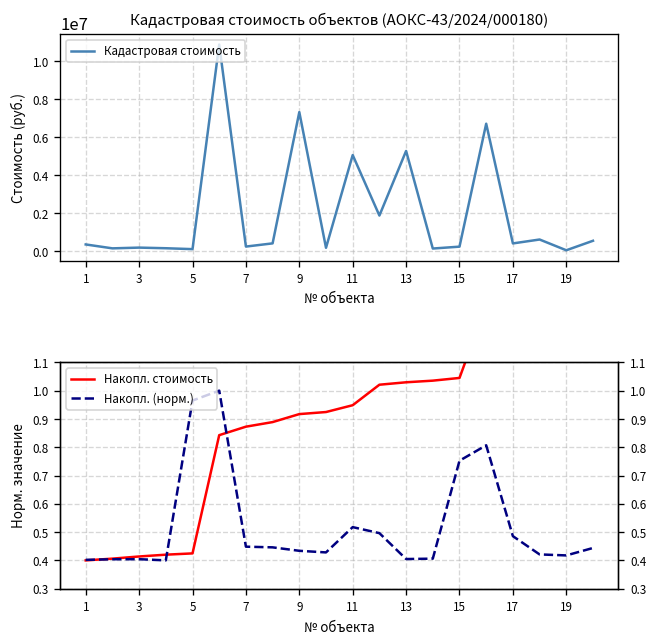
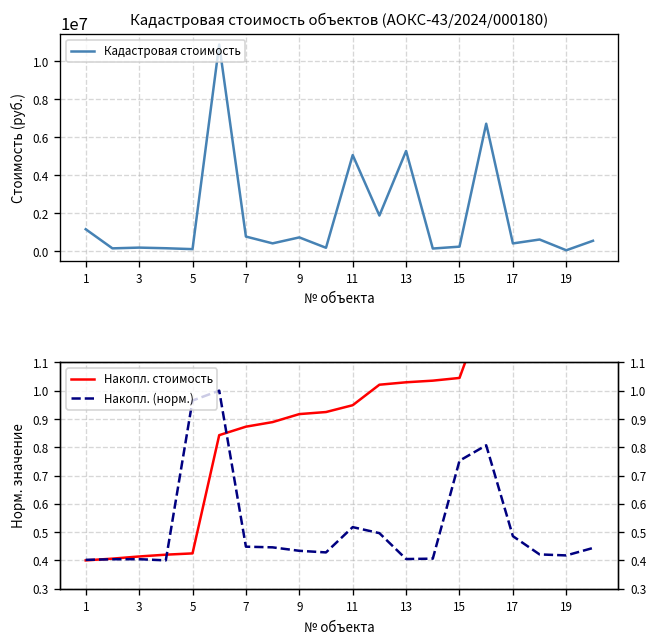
  {
    "Кадастровая стоимость объектов (АОКС-43/2024/000180)": {
-     "1": 400000,
+     "1": 1200000,
      "3": 200000,
      "5": 100000,
-     "7": 300000,
-     "9": 7300000,
+     "7": 800000,
+     "9": 700000,
      "11": 5100000,
      "13": 5300000,
      "15": 200000,
      "17": 400000,
      "19": 100000
    }
  }
